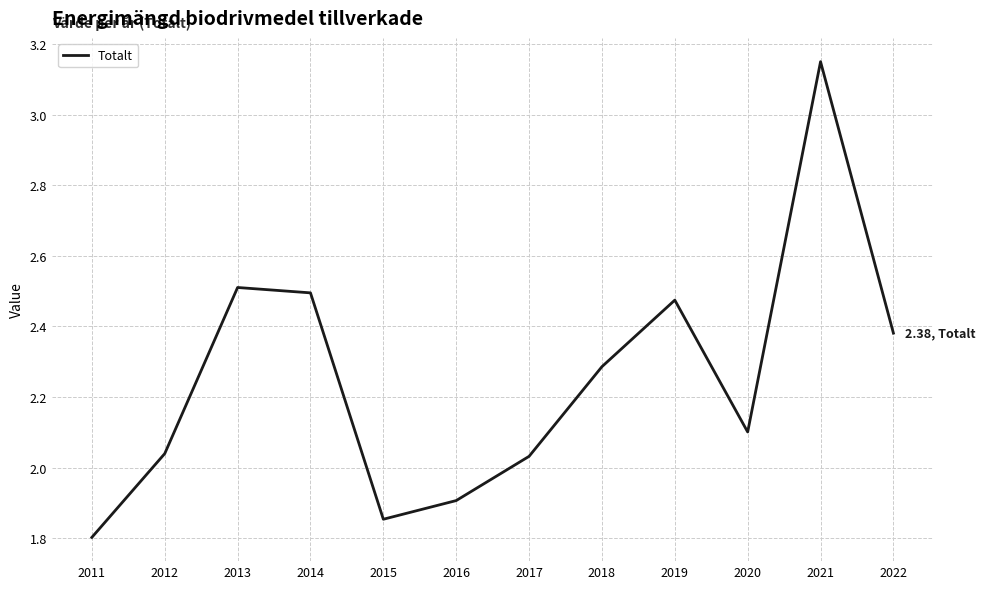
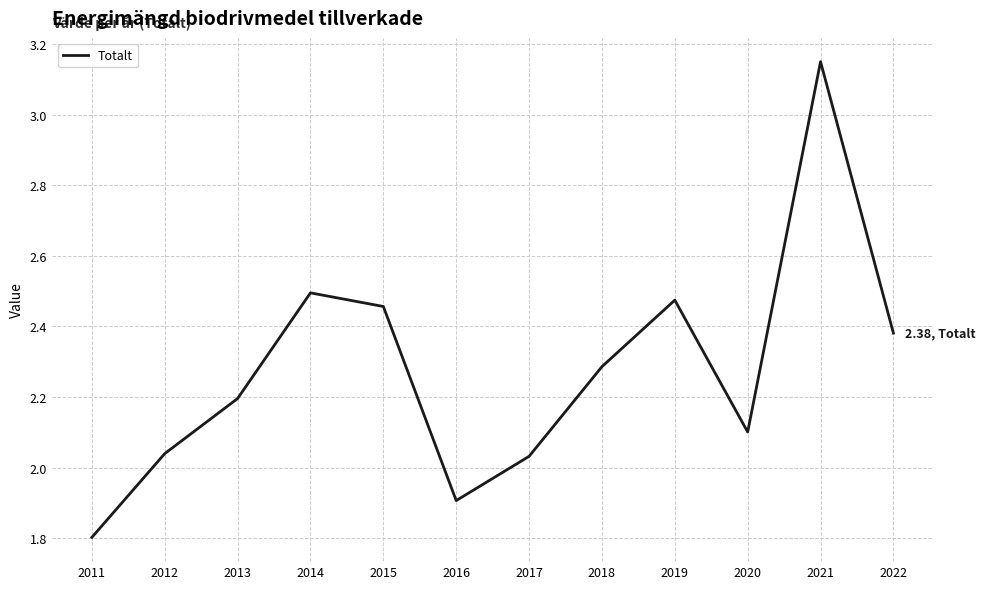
  {
    "2011": 1.80,
    "2012": 2.04,
-   "2013": 2.51,
+   "2013": 2.20,
    "2014": 2.50,
-   "2015": 1.85,
+   "2015": 2.46,
    "2016": 1.91,
    "2017": 2.03,
    "2018": 2.29,
    "2019": 2.47,
    "2020": 2.10,
    "2021": 3.15
  }
